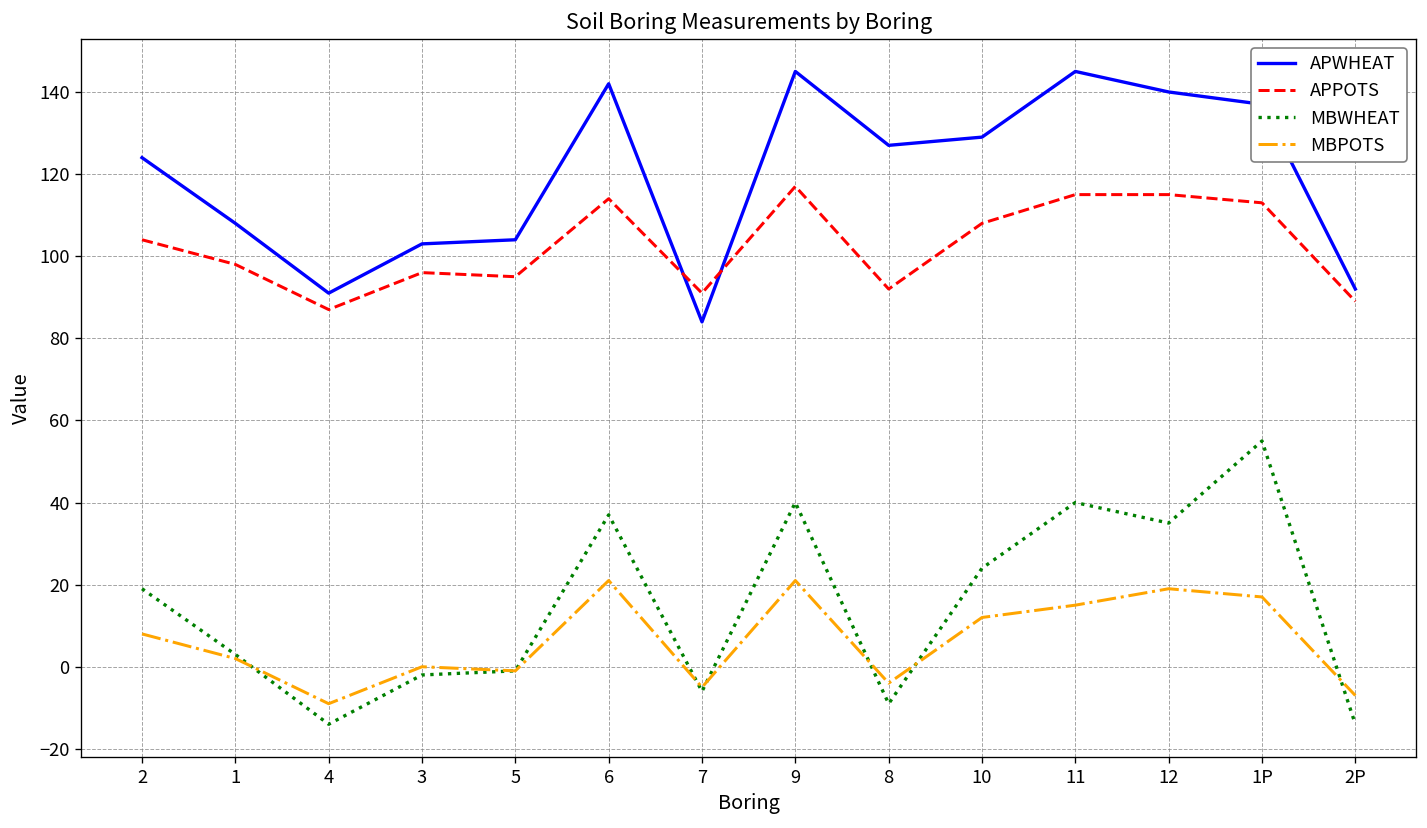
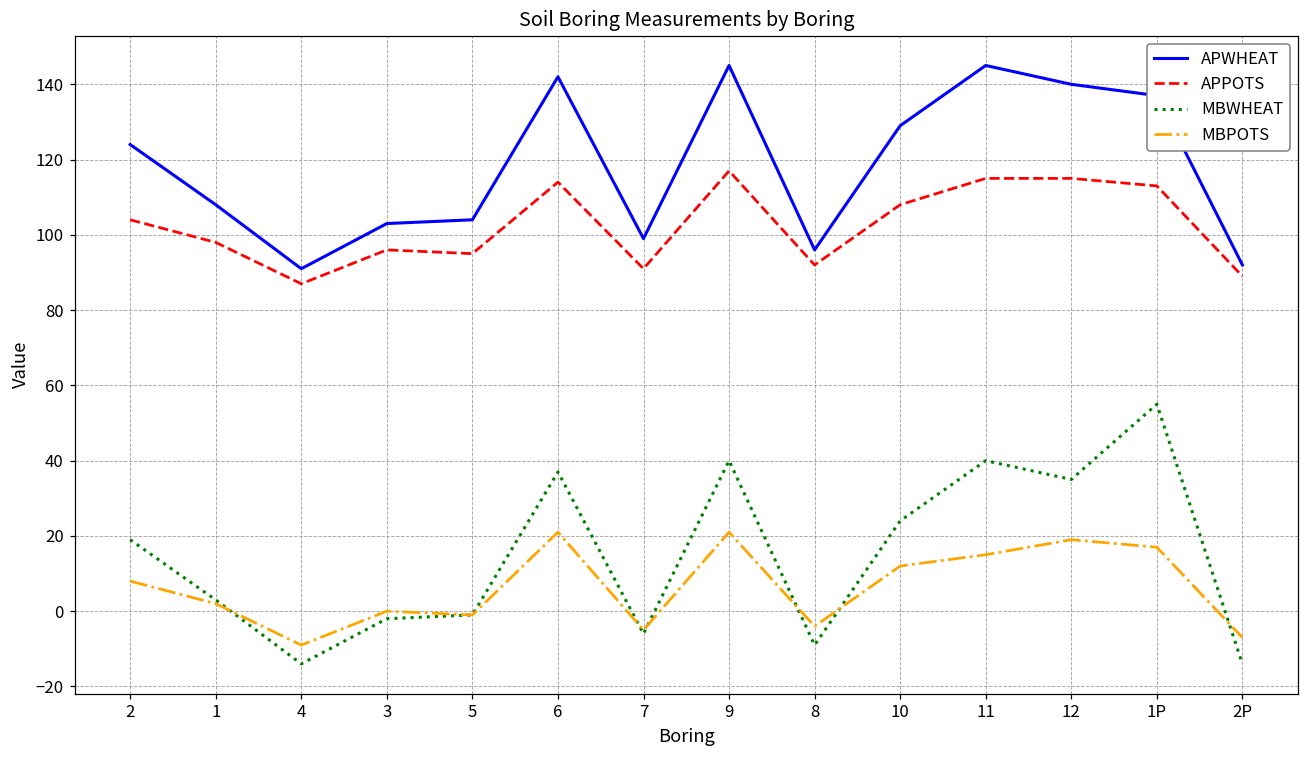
  {
    "APWHEAT": {
      "2": 124,
      "1": 108,
      "4": 91,
      "3": 103,
      "5": 104,
      "6": 142,
-     "7": 84,
+     "7": 99,
      "9": 145,
-     "8": 127,
+     "8": 96,
      "10": 129,
      "11": 145,
      "12": 140,
      "2P": 92
    },
    "APPOTS": {
      "2": 104,
      "1": 98,
      "4": 87,
      "3": 96,
      "5": 95,
      "6": 114,
      "7": 91,
      "9": 117,
      "8": 92,
      "10": 108,
      "11": 115,
      "12": 115,
      "1P": 113,
      "2P": 89
    },
    "MBWHEAT": {
      "2": 19,
      "1": 3,
      "4": -14,
      "3": -2,
      "6": 37,
      "7": -6,
      "9": 40,
      "8": -9,
      "10": 24,
      "11": 40,
      "12": 35,
      "1P": 55,
      "2P": -14
    },
    "MBPOTS": {
      "2": 8,
      "1": 2,
      "4": -9,
      "3": 0,
      "6": 21,
      "7": -5,
      "9": 21,
      "8": -4,
      "10": 12,
      "11": 15,
      "12": 19,
      "1P": 17,
      "2P": -7
    }
  }
